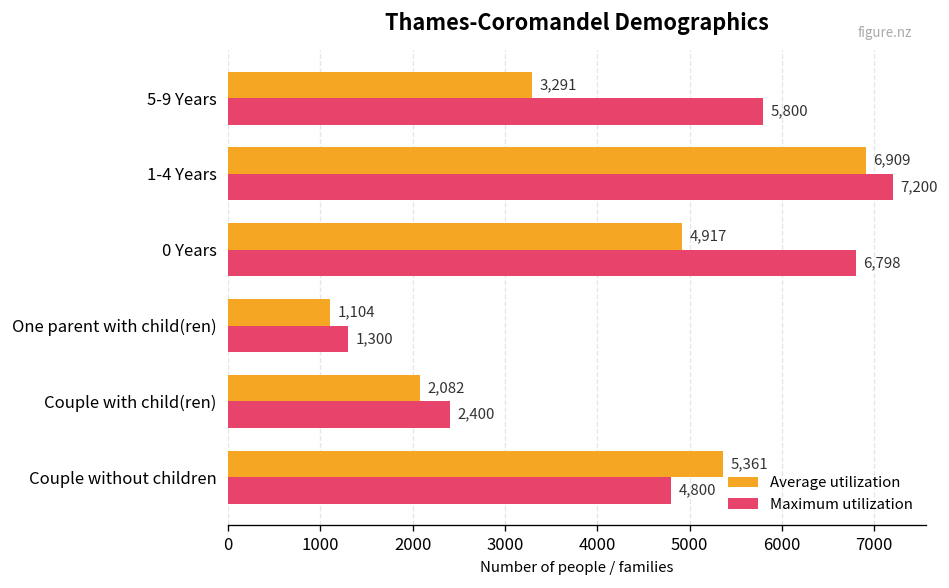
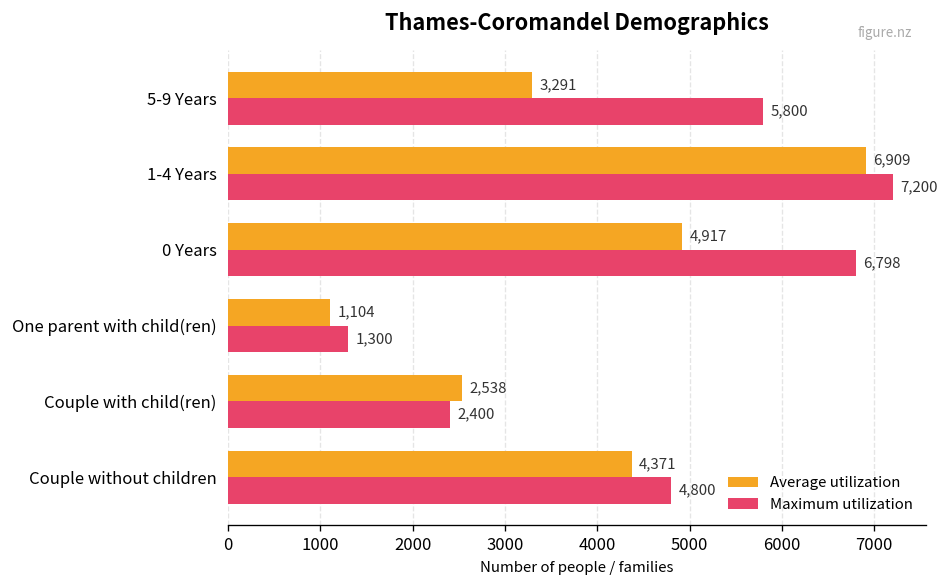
  {
    "Average utilization": {
      "5-9 Years": "3,291",
      "1-4 Years": "6,909",
      "0 Years": "4,917",
      "One parent with child(ren)": "1,104",
-     "Couple with child(ren)": "2,082",
-     "Couple without children": "5,361"
+     "Couple with child(ren)": "2,538",
+     "Couple without children": "4,371"
    },
    "Maximum utilization": {
      "5-9 Years": "5,800",
      "1-4 Years": "7,200",
      "0 Years": "6,798",
      "One parent with child(ren)": "1,300",
      "Couple with child(ren)": "2,400",
      "Couple without children": "4,800"
    }
  }
